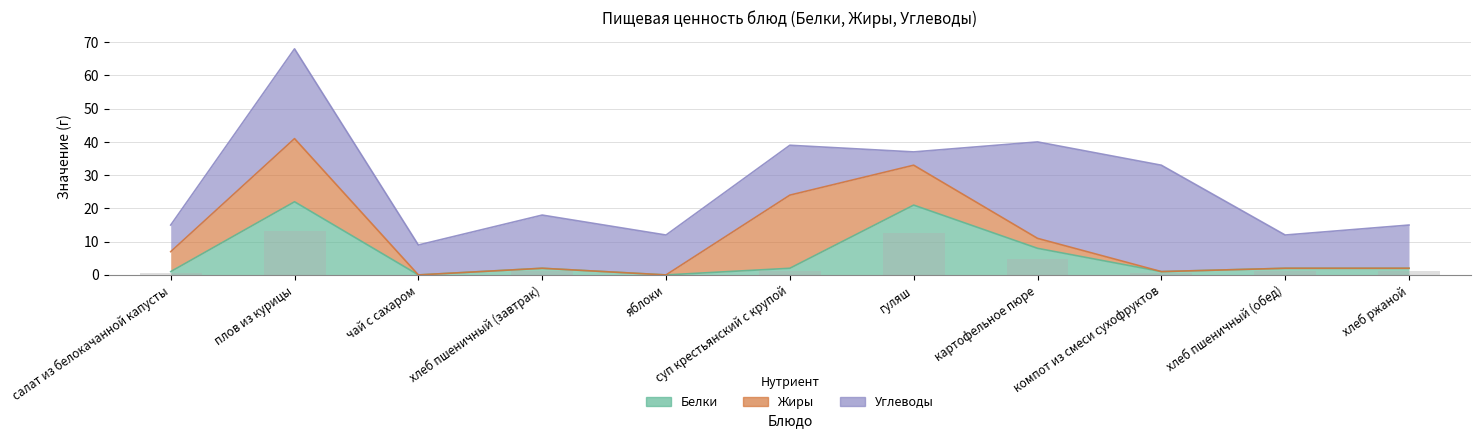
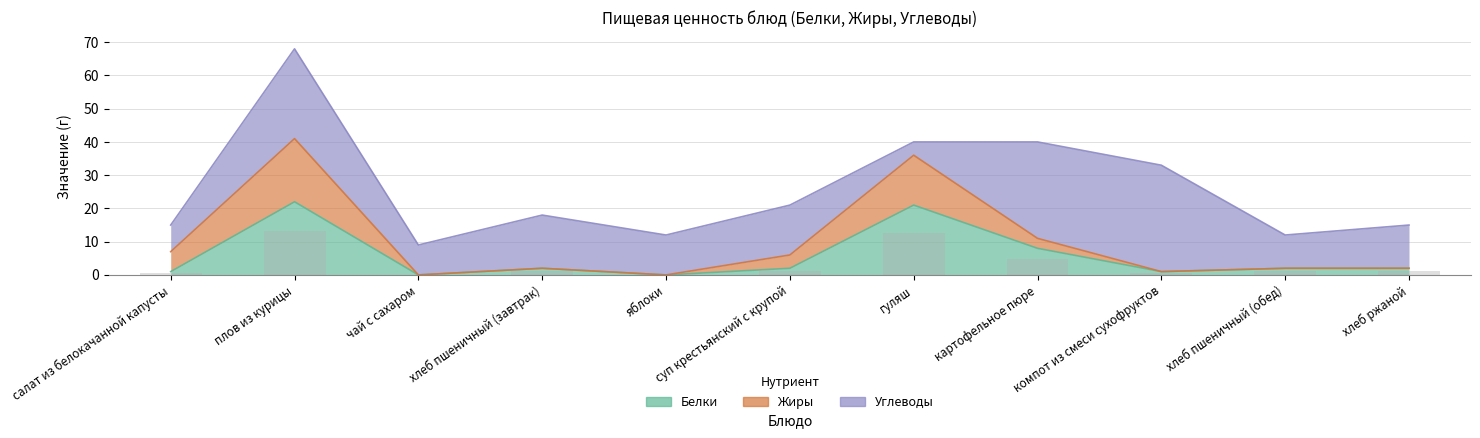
  {
    "Белки": {
      "салат из белокачанной капусты": 1,
      "плов из курицы": 22,
      "суп крестьянский с крупой": 2,
      "гуляш": 21,
      "картофельное пюре": 8
    },
    "Жиры": {
      "салат из белокачанной капусты": 6,
      "плов из курицы": 19,
-     "суп крестьянский с крупой": 22,
-     "гуляш": 12,
+     "суп крестьянский с крупой": 4,
+     "гуляш": 15,
      "картофельное пюре": 3
    }
  }
